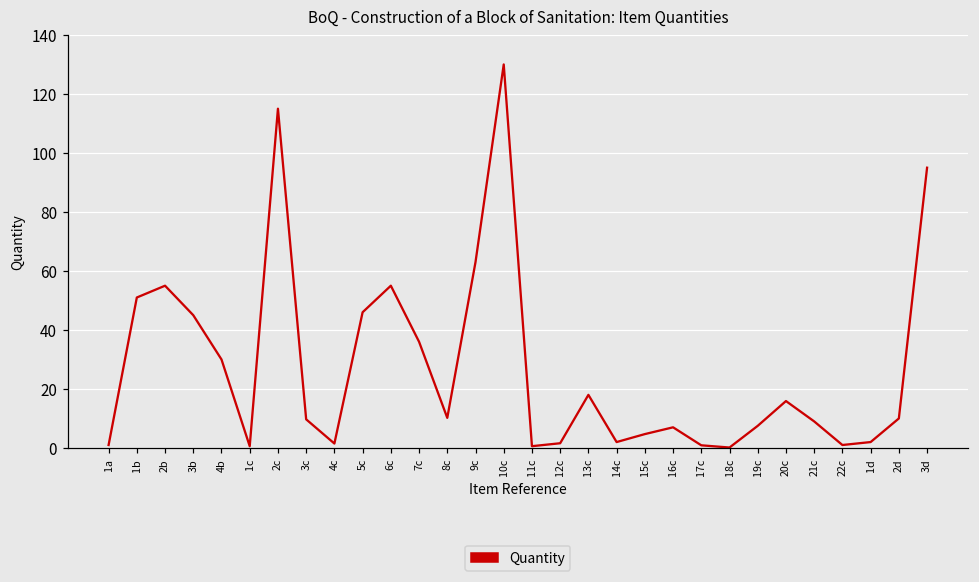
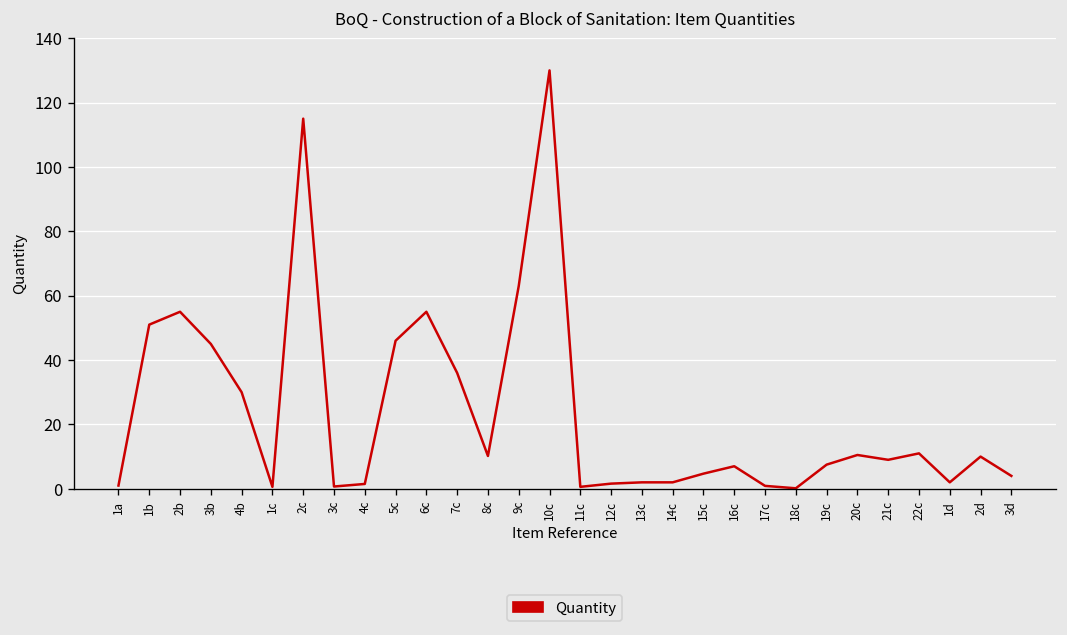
  {
    "1a": 1,
    "1b": 51,
    "2b": 55,
    "3b": 45,
    "4b": 30,
    "1c": 1,
    "2c": 115,
-   "3c": 10,
+   "3c": 1,
    "4c": 2,
    "5c": 46,
    "6c": 55,
    "7c": 36,
    "8c": 10,
    "9c": 63,
    "10c": 130,
    "11c": 1,
    "12c": 2,
-   "13c": 18,
+   "13c": 2,
    "14c": 2,
    "15c": 5,
    "16c": 7,
    "17c": 1,
    "18c": 0,
    "19c": 8,
-   "20c": 16,
+   "20c": 11,
    "21c": 9,
-   "22c": 1,
+   "22c": 11,
    "1d": 2,
    "2d": 10,
-   "3d": 95
+   "3d": 4
  }
